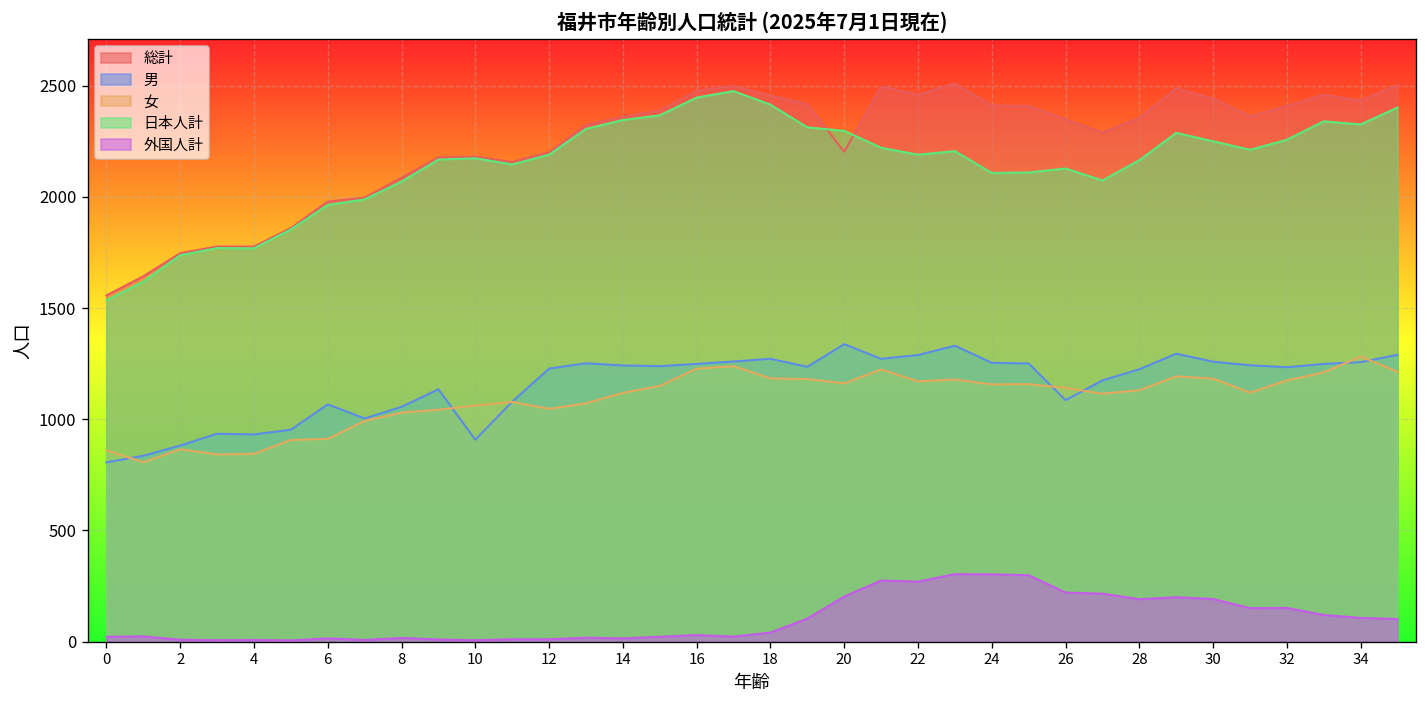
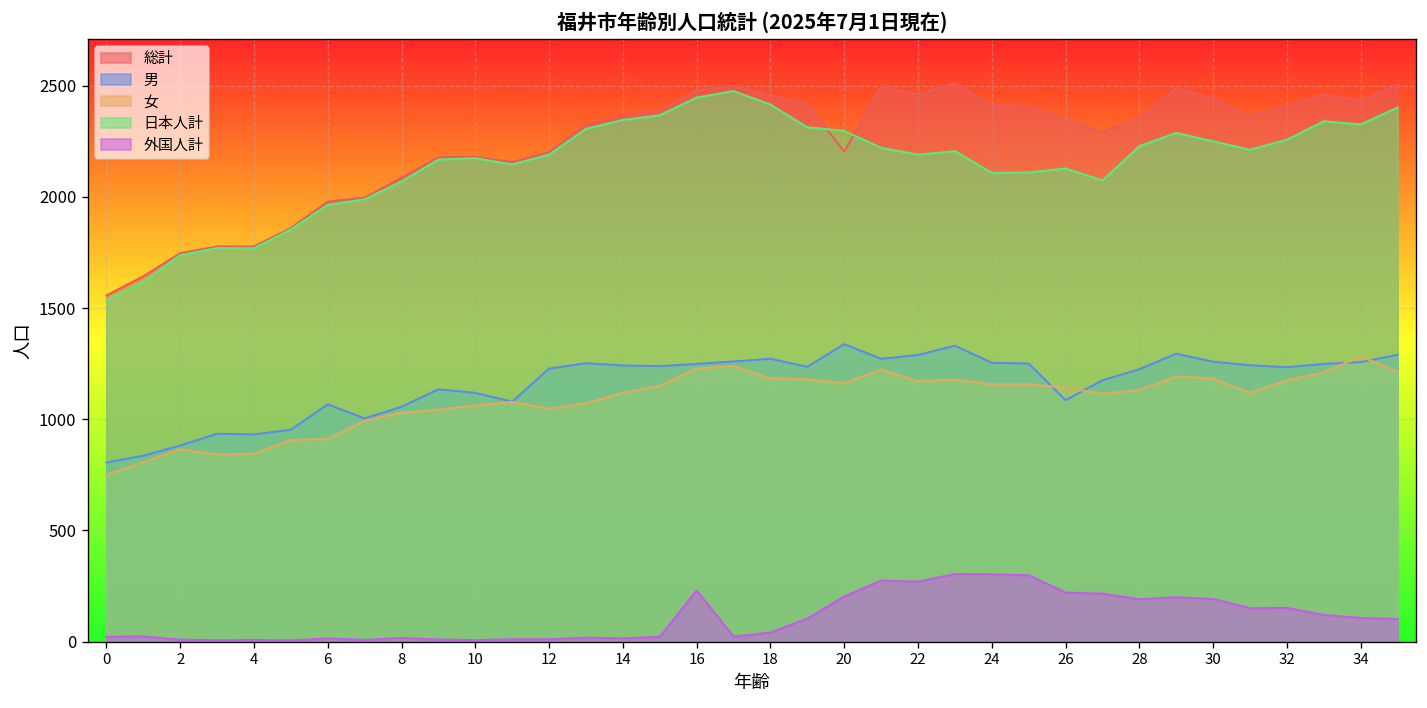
  {
    "総計": {
      "0": 1560,
      "6": 1980,
      "8": 2090,
      "14": 2360,
      "16": 2480,
      "18": 2460,
      "20": 2200,
      "22": 2460,
      "24": 2410,
      "26": 2350,
      "28": 2360,
      "30": 2440,
      "32": 2410,
      "34": 2430
    },
    "男": {
      "0": 810,
      "2": 880,
      "4": 930,
      "6": 1070,
      "8": 1060,
-     "10": 910,
+     "10": 1120,
      "12": 1230,
      "14": 1240,
      "16": 1250,
      "18": 1270,
      "20": 1340,
      "22": 1290,
      "24": 1250,
      "26": 1090,
      "28": 1230,
      "30": 1260,
      "32": 1230,
      "34": 1260
    },
    "女": {
-     "0": 860,
+     "0": 750,
      "2": 870,
      "4": 850,
      "6": 910,
      "8": 1030,
      "10": 1060,
      "12": 1050,
      "14": 1120,
      "16": 1230,
      "18": 1180,
      "20": 1160,
      "22": 1170,
      "24": 1160,
      "26": 1140,
      "28": 1130,
      "30": 1180,
      "32": 1180,
      "34": 1280
    },
    "日本人計": {
      "0": 1540,
      "6": 1960,
      "8": 2070,
      "14": 2350,
      "16": 2450,
      "18": 2420,
      "20": 2300,
      "22": 2190,
      "24": 2110,
      "26": 2130,
-     "28": 2170,
+     "28": 2230,
      "30": 2250,
      "32": 2260,
      "34": 2330
    },
    "外国人計": {
      "0": 20,
      "2": 10,
      "4": 10,
      "6": 20,
      "8": 20,
      "10": 10,
      "12": 10,
      "14": 20,
-     "16": 30,
+     "16": 230,
      "18": 40,
      "20": 200,
      "22": 270,
      "24": 300,
      "26": 220,
      "28": 190,
      "30": 190,
      "32": 150,
      "34": 110
    }
  }
